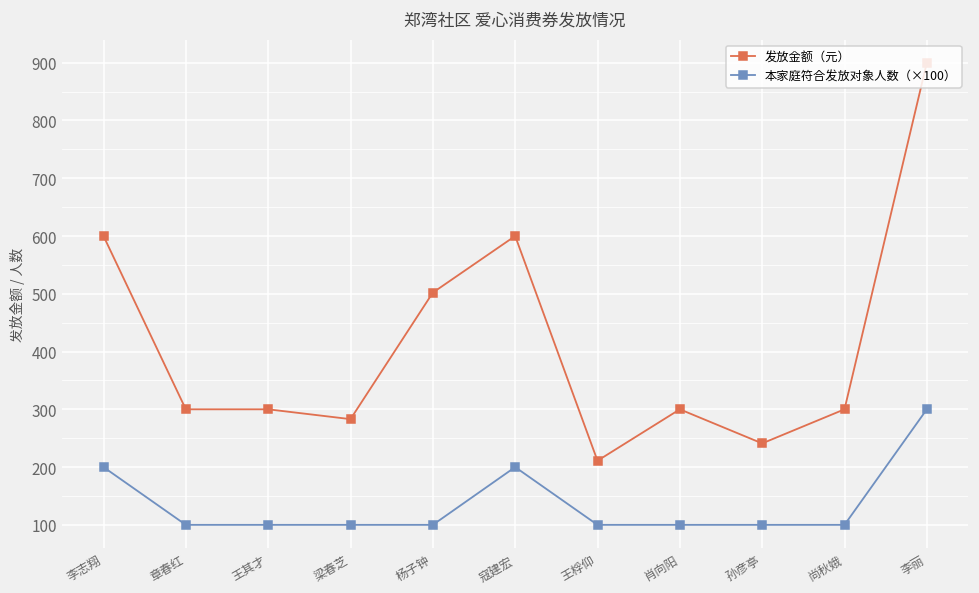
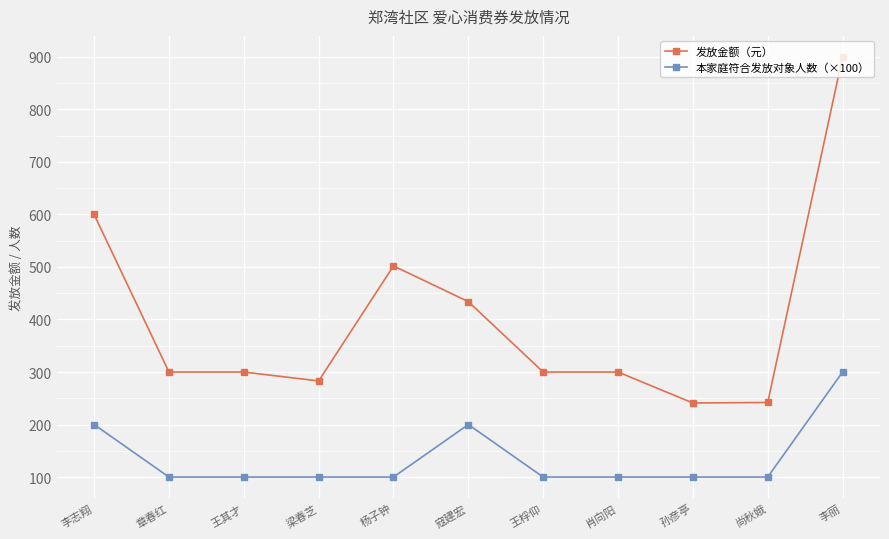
  {
    "发放金额（元）": {
      "李志翔": 600,
      "章春红": 300,
      "王其才": 300,
      "梁春芝": 280,
      "杨子钟": 500,
-     "寇建宏": 600,
-     "王桴仰": 210,
+     "寇建宏": 430,
+     "王桴仰": 300,
      "肖向阳": 300,
      "孙彦亭": 240,
-     "尚秋娥": 300
+     "尚秋娥": 240
    },
    "本家庭符合发放对象人数（×100）": {
      "李志翔": 200,
      "章春红": 100,
      "王其才": 100,
      "梁春芝": 100,
      "杨子钟": 100,
      "寇建宏": 200,
      "王桴仰": 100,
      "肖向阳": 100,
      "孙彦亭": 100,
      "尚秋娥": 100,
      "李丽": 300
    }
  }
